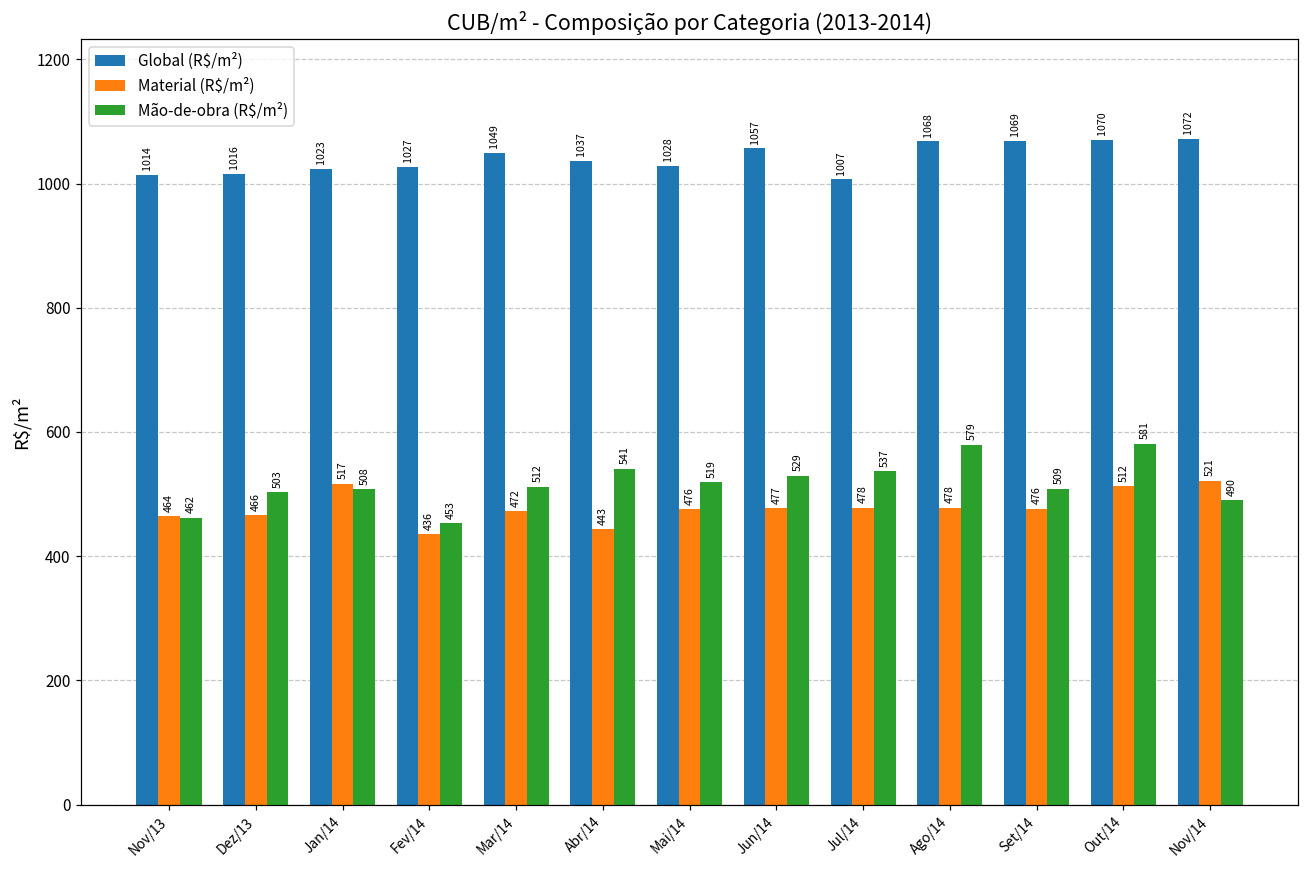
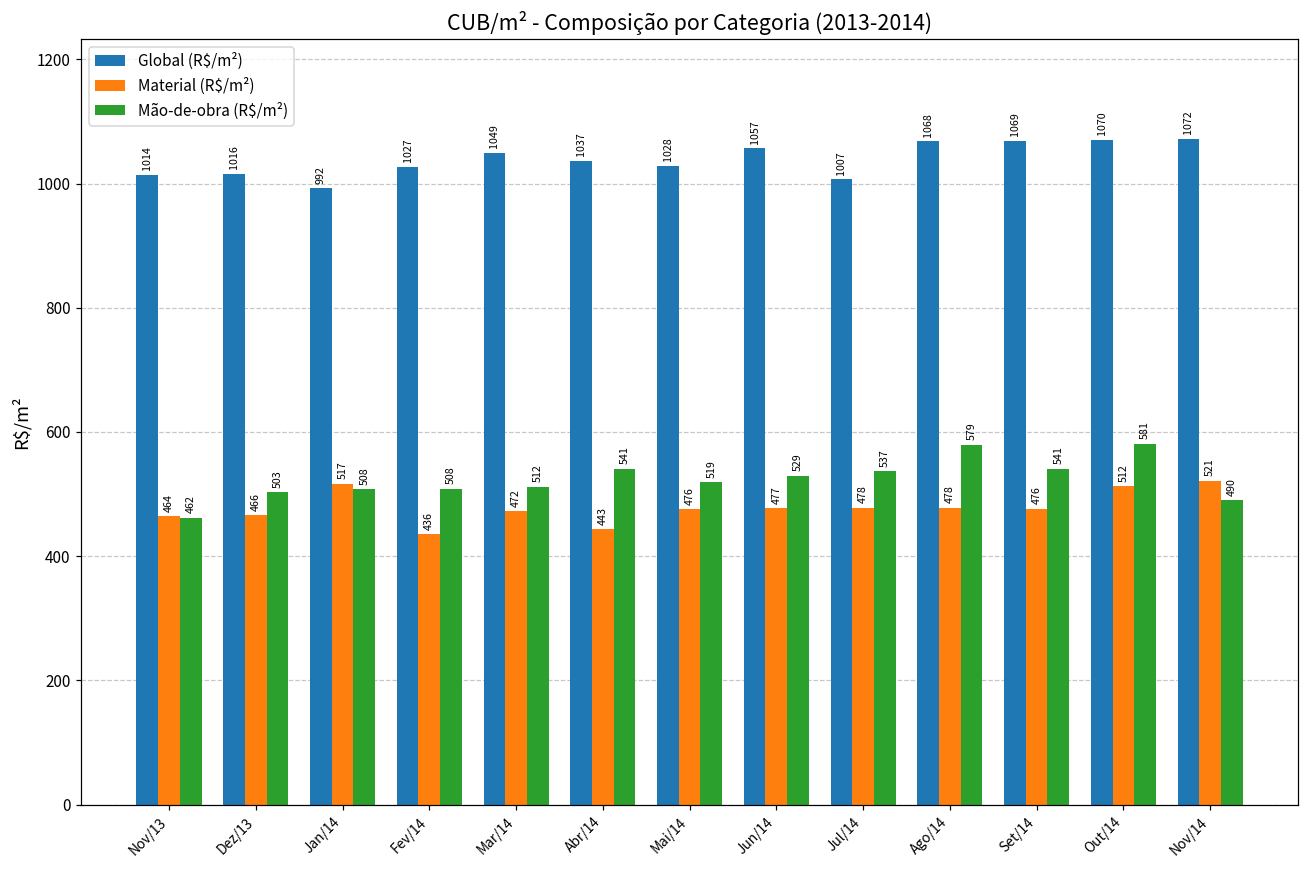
  {
    "Global (R$/m²)": {
      "Nov/13": 1014,
      "Dez/13": 1016,
-     "Jan/14": 1023,
+     "Jan/14": 992,
      "Fev/14": 1027,
      "Mar/14": 1049,
      "Abr/14": 1037,
      "Mai/14": 1028,
      "Jun/14": 1057,
      "Jul/14": 1007,
      "Ago/14": 1068,
      "Set/14": 1069,
      "Out/14": 1070,
      "Nov/14": 1072
    },
    "Material (R$/m²)": {
      "Nov/13": 464,
      "Dez/13": 466,
      "Jan/14": 517,
      "Fev/14": 436,
      "Mar/14": 472,
      "Abr/14": 443,
      "Mai/14": 476,
      "Jun/14": 477,
      "Jul/14": 478,
      "Ago/14": 478,
      "Set/14": 476,
      "Out/14": 512,
      "Nov/14": 521
    },
    "Mão-de-obra (R$/m²)": {
      "Nov/13": 462,
      "Dez/13": 503,
      "Jan/14": 508,
-     "Fev/14": 453,
+     "Fev/14": 508,
      "Mar/14": 512,
      "Abr/14": 541,
      "Mai/14": 519,
      "Jun/14": 529,
      "Jul/14": 537,
      "Ago/14": 579,
-     "Set/14": 509,
+     "Set/14": 541,
      "Out/14": 581,
      "Nov/14": 490
    }
  }
